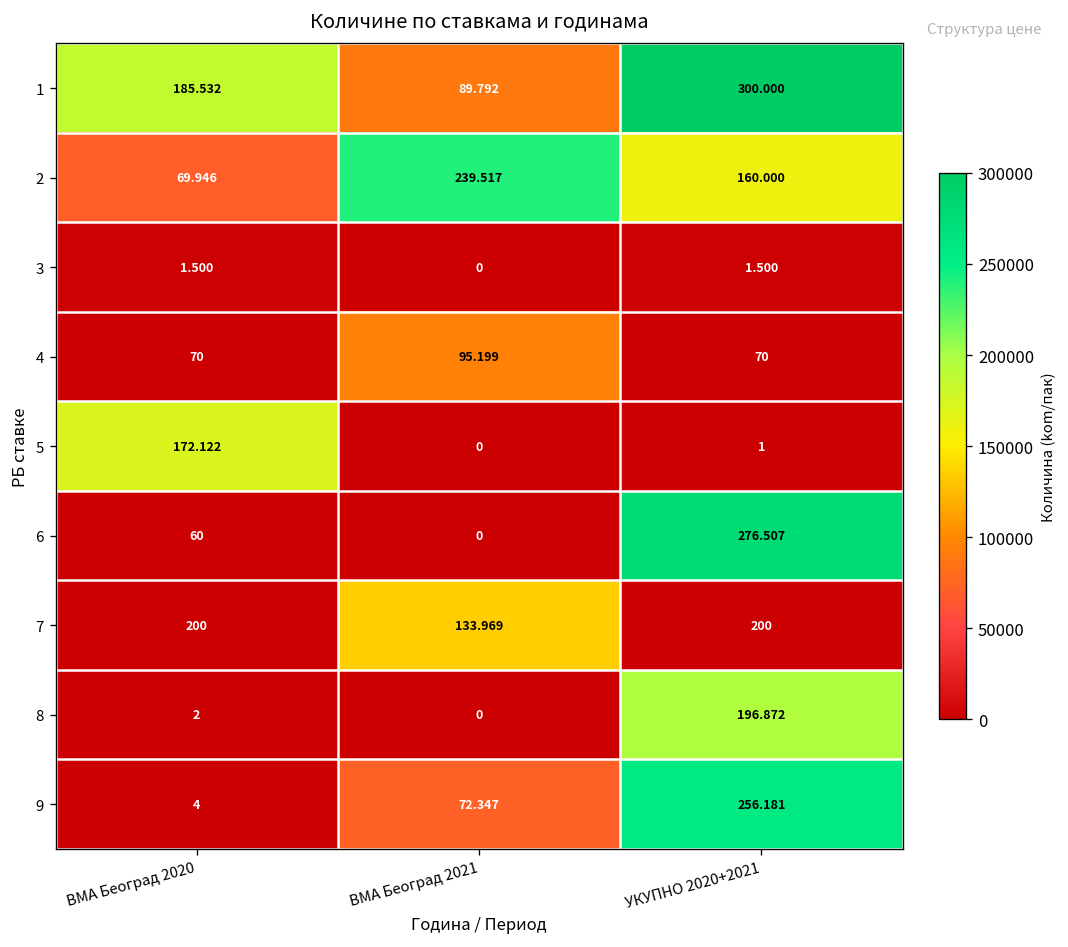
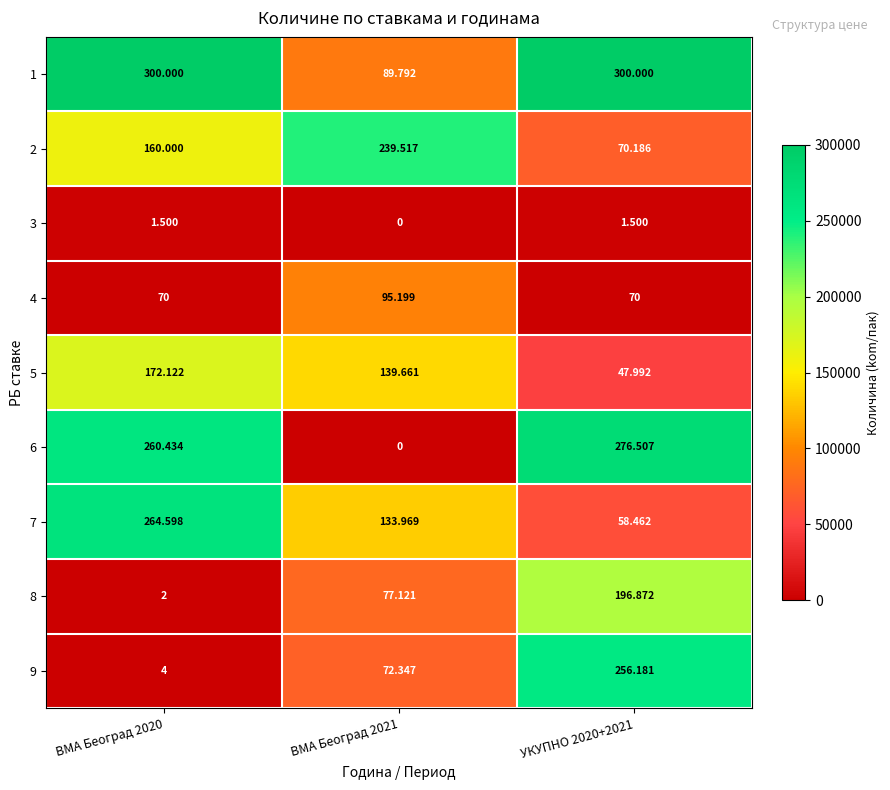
  {
    "1": {
-     "ВМА Београд 2020": 185.532,
+     "ВМА Београд 2020": 300.000,
      "ВМА Београд 2021": 89.792,
      "УКУПНО 2020+2021": 300.000
    },
    "2": {
-     "ВМА Београд 2020": 69.946,
+     "ВМА Београд 2020": 160.000,
      "ВМА Београд 2021": 239.517,
-     "УКУПНО 2020+2021": 160.000
+     "УКУПНО 2020+2021": 70.186
    },
    "3": {
      "ВМА Београд 2020": 1.500,
      "ВМА Београд 2021": 0,
      "УКУПНО 2020+2021": 1.500
    },
    "4": {
      "ВМА Београд 2020": 70,
      "ВМА Београд 2021": 95.199,
      "УКУПНО 2020+2021": 70
    },
    "5": {
      "ВМА Београд 2020": 172.122,
-     "ВМА Београд 2021": 0,
-     "УКУПНО 2020+2021": 1
+     "ВМА Београд 2021": 139.661,
+     "УКУПНО 2020+2021": 47.992
    },
    "6": {
-     "ВМА Београд 2020": 60,
+     "ВМА Београд 2020": 260.434,
      "ВМА Београд 2021": 0,
      "УКУПНО 2020+2021": 276.507
    },
    "7": {
-     "ВМА Београд 2020": 200,
+     "ВМА Београд 2020": 264.598,
      "ВМА Београд 2021": 133.969,
-     "УКУПНО 2020+2021": 200
+     "УКУПНО 2020+2021": 58.462
    },
    "8": {
      "ВМА Београд 2020": 2,
-     "ВМА Београд 2021": 0,
+     "ВМА Београд 2021": 77.121,
      "УКУПНО 2020+2021": 196.872
    },
    "9": {
      "ВМА Београд 2020": 4,
      "ВМА Београд 2021": 72.347,
      "УКУПНО 2020+2021": 256.181
    }
  }
